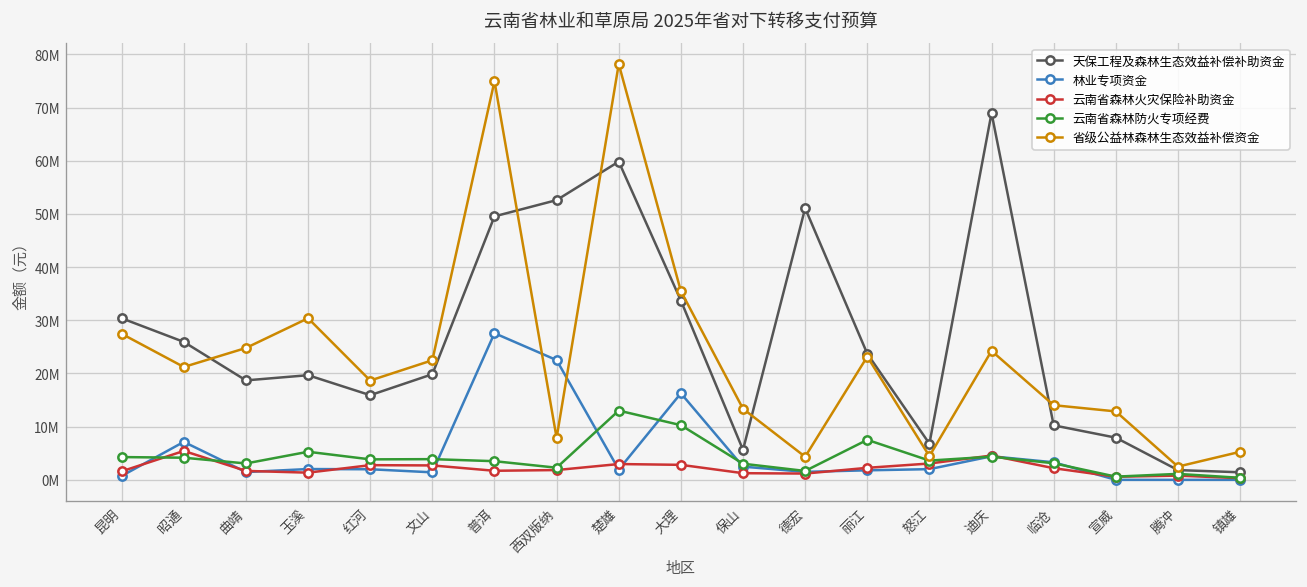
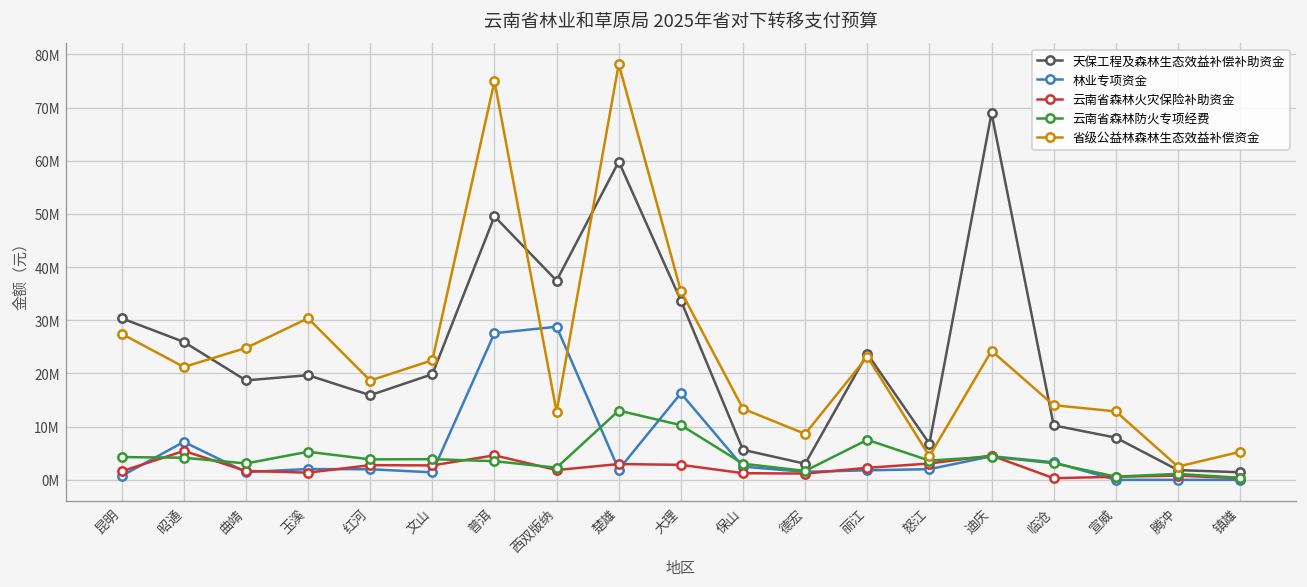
  {
    "天保工程及森林生态效益补偿补助资金": {
      "昆明": 30000000,
      "昭通": 26000000,
      "曲靖": 19000000,
      "玉溪": 20000000,
      "红河": 16000000,
      "文山": 20000000,
      "普洱": 50000000,
-     "西双版纳": 53000000,
+     "西双版纳": 37000000,
      "楚雄": 60000000,
      "大理": 34000000,
      "保山": 6000000,
-     "德宏": 51000000,
+     "德宏": 3000000,
      "怒江": 7000000,
      "迪庆": 69000000,
      "临沧": 10000000,
      "宣威": 8000000,
      "腾冲": 2000000,
      "镇雄": 1000000
    },
    "林业专项资金": {
      "昆明": 1000000,
      "昭通": 7000000,
      "玉溪": 2000000,
      "红河": 2000000,
      "文山": 1000000,
      "普洱": 28000000,
-     "西双版纳": 23000000,
+     "西双版纳": 29000000,
      "楚雄": 2000000,
      "大理": 16000000,
      "怒江": 2000000,
      "宣威": 0,
      "腾冲": 0
    },
    "云南省森林火灾保险补助资金": {
      "昆明": 2000000,
      "昭通": 5000000,
      "玉溪": 1000000,
      "红河": 3000000,
      "文山": 3000000,
-     "普洱": 2000000,
+     "普洱": 5000000,
      "楚雄": 3000000,
      "大理": 3000000,
      "保山": 1000000,
-     "临沧": 2000000
+     "临沧": 0
    },
    "云南省森林防火专项经费": {
      "昆明": 4000000,
      "昭通": 4000000,
      "曲靖": 3000000,
      "玉溪": 5000000,
      "红河": 4000000,
      "文山": 4000000,
      "普洱": 4000000,
      "楚雄": 13000000,
      "大理": 10000000,
      "丽江": 8000000
    },
    "省级公益林森林生态效益补偿资金": {
      "昆明": 27000000,
      "昭通": 21000000,
      "曲靖": 25000000,
      "玉溪": 30000000,
      "红河": 19000000,
      "文山": 22000000,
      "普洱": 75000000,
-     "西双版纳": 8000000,
+     "西双版纳": 13000000,
      "楚雄": 78000000,
      "大理": 35000000,
      "保山": 13000000,
-     "德宏": 4000000,
+     "德宏": 9000000,
      "怒江": 4000000,
      "迪庆": 24000000,
      "临沧": 14000000,
      "宣威": 13000000,
      "腾冲": 2000000,
      "镇雄": 5000000
    }
  }
